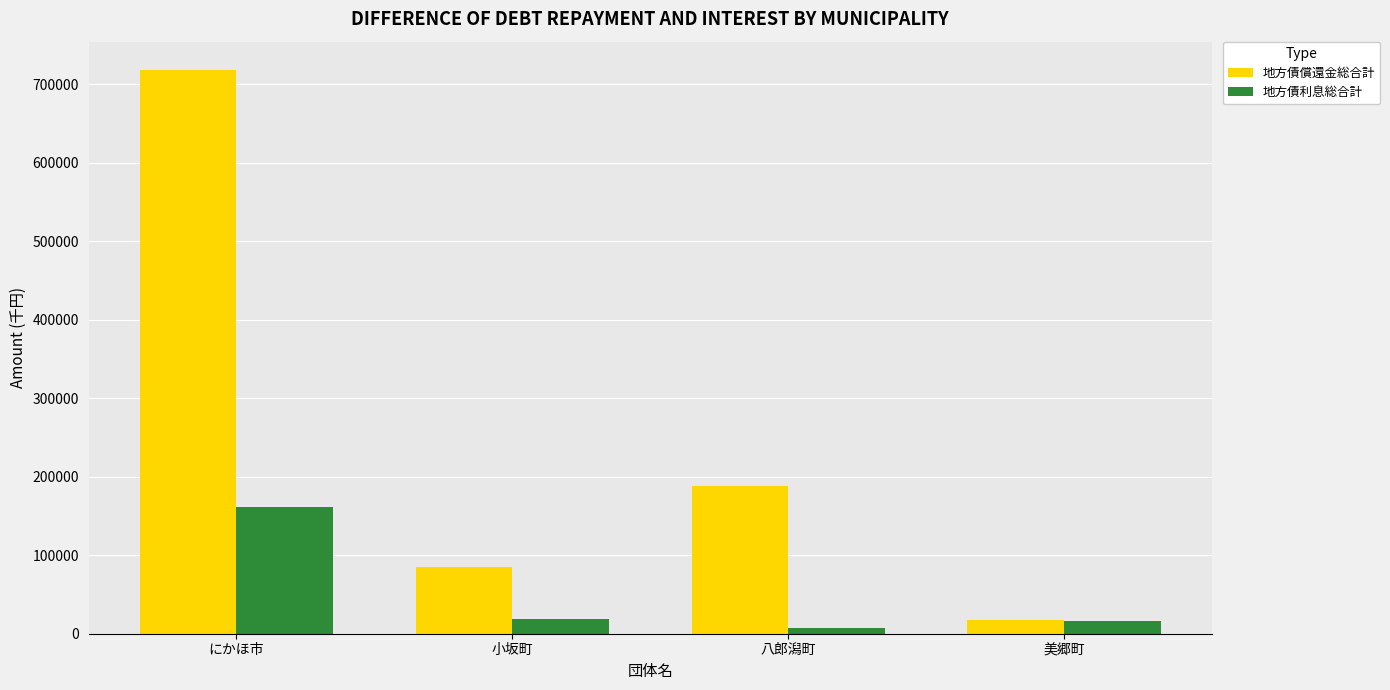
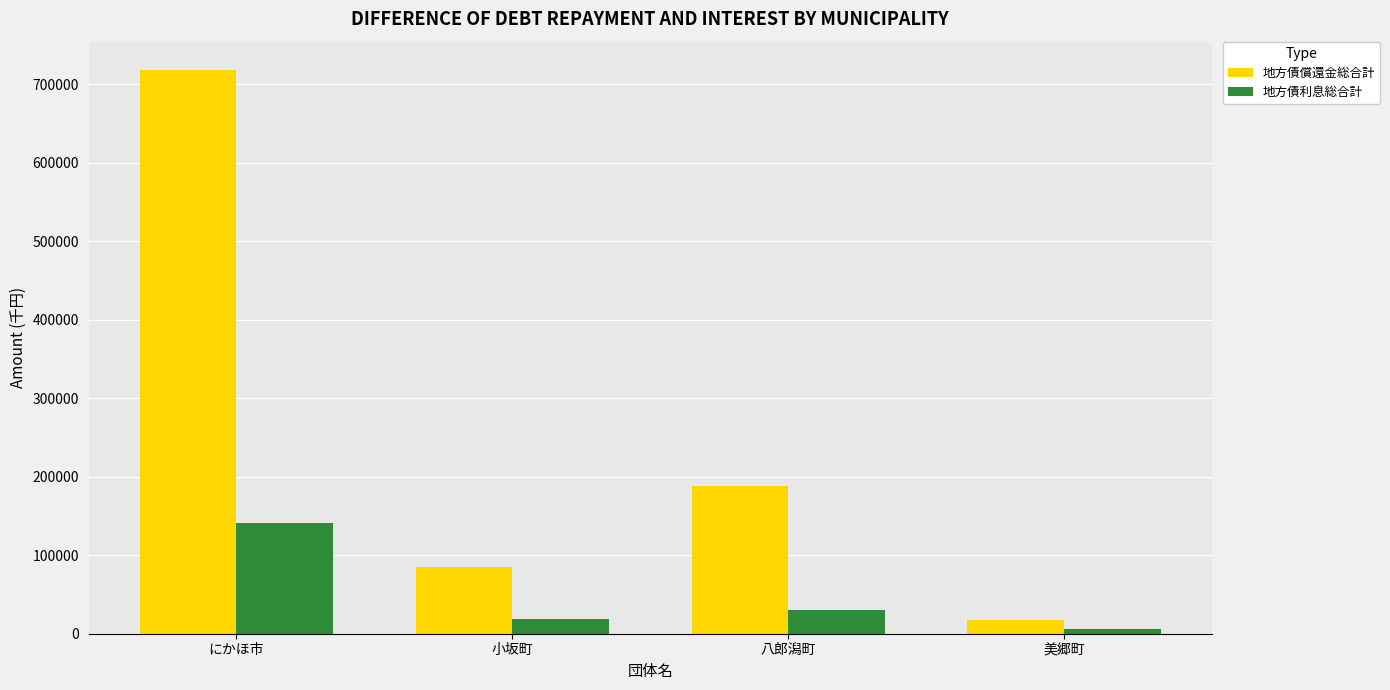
  {
    "地方債償還金総合計": {
      "にかほ市": 720000,
      "小坂町": 90000,
      "八郎潟町": 190000,
      "美郷町": 20000
    },
    "地方債利息総合計": {
-     "にかほ市": 160000,
+     "にかほ市": 140000,
      "小坂町": 20000,
-     "八郎潟町": 10000,
-     "美郷町": 20000
+     "八郎潟町": 30000,
+     "美郷町": 10000
    }
  }
